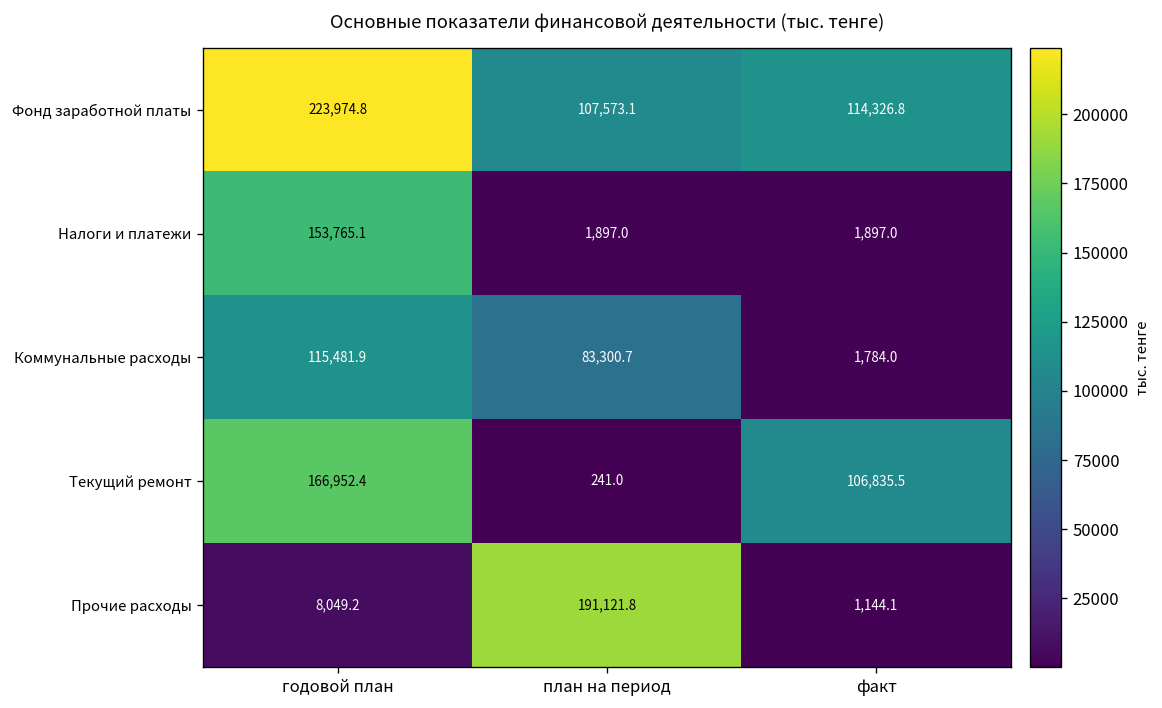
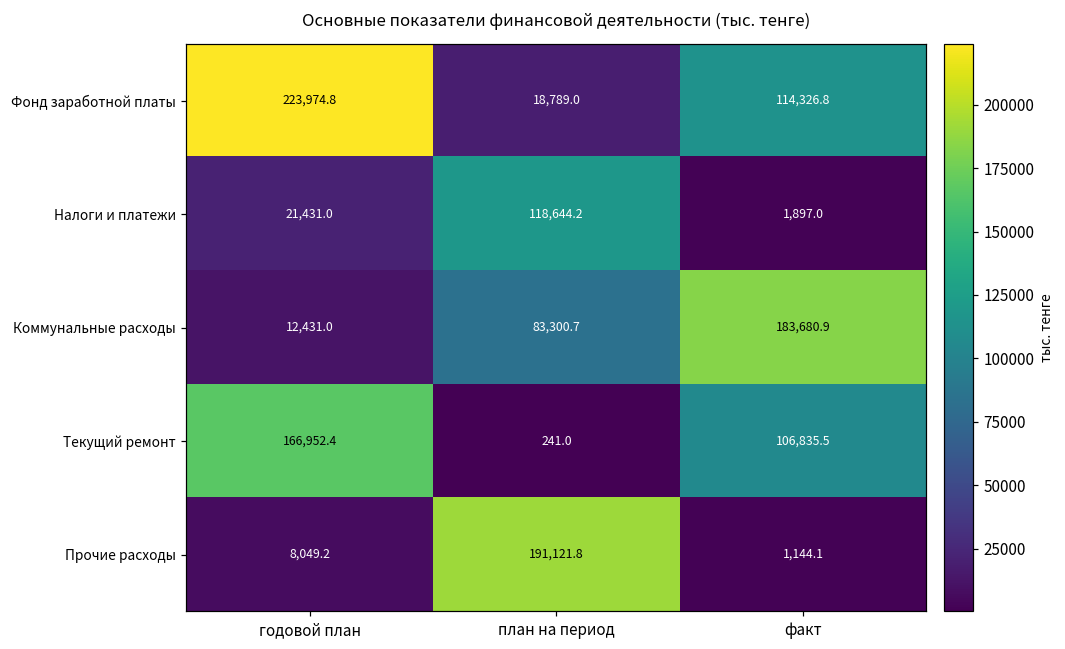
  {
    "Фонд заработной платы": {
      "годовой план": "223,974.8",
-     "план на период": "107,573.1",
+     "план на период": "18,789.0",
      "факт": "114,326.8"
    },
    "Налоги и платежи": {
-     "годовой план": "153,765.1",
-     "план на период": "1,897.0",
+     "годовой план": "21,431.0",
+     "план на период": "118,644.2",
      "факт": "1,897.0"
    },
    "Коммунальные расходы": {
-     "годовой план": "115,481.9",
+     "годовой план": "12,431.0",
      "план на период": "83,300.7",
-     "факт": "1,784.0"
+     "факт": "183,680.9"
    },
    "Текущий ремонт": {
      "годовой план": "166,952.4",
      "план на период": "241.0",
      "факт": "106,835.5"
    },
    "Прочие расходы": {
      "годовой план": "8,049.2",
      "план на период": "191,121.8",
      "факт": "1,144.1"
    }
  }
